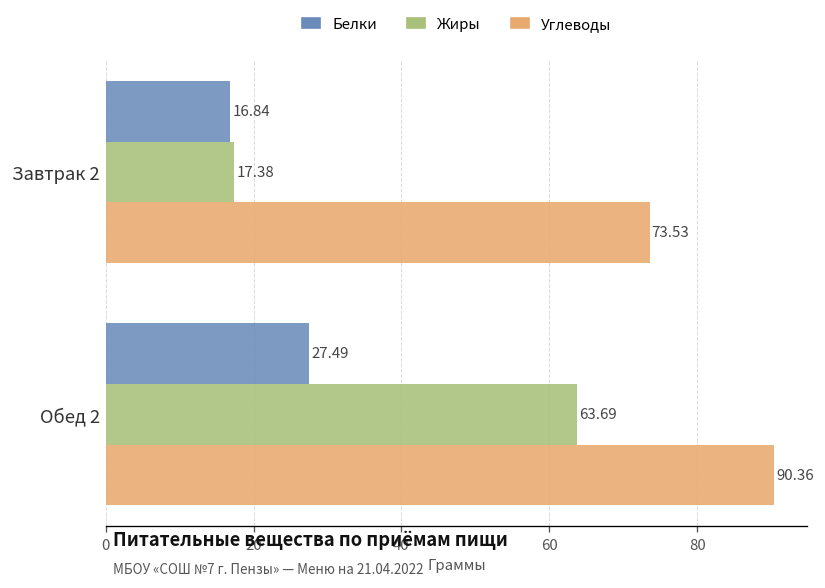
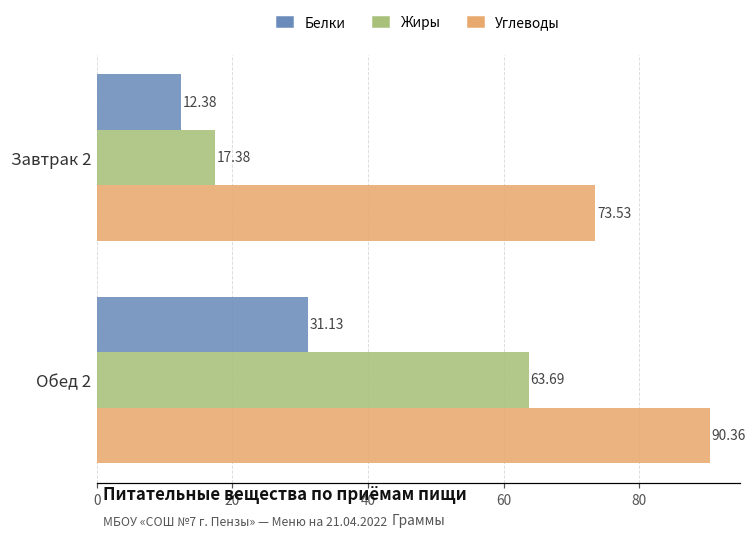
  {
    "Белки": {
-     "Завтрак 2": 16.84,
-     "Обед 2": 27.49
+     "Завтрак 2": 12.38,
+     "Обед 2": 31.13
    },
    "Жиры": {
      "Завтрак 2": 17.38,
      "Обед 2": 63.69
    },
    "Углеводы": {
      "Завтрак 2": 73.53,
      "Обед 2": 90.36
    }
  }
